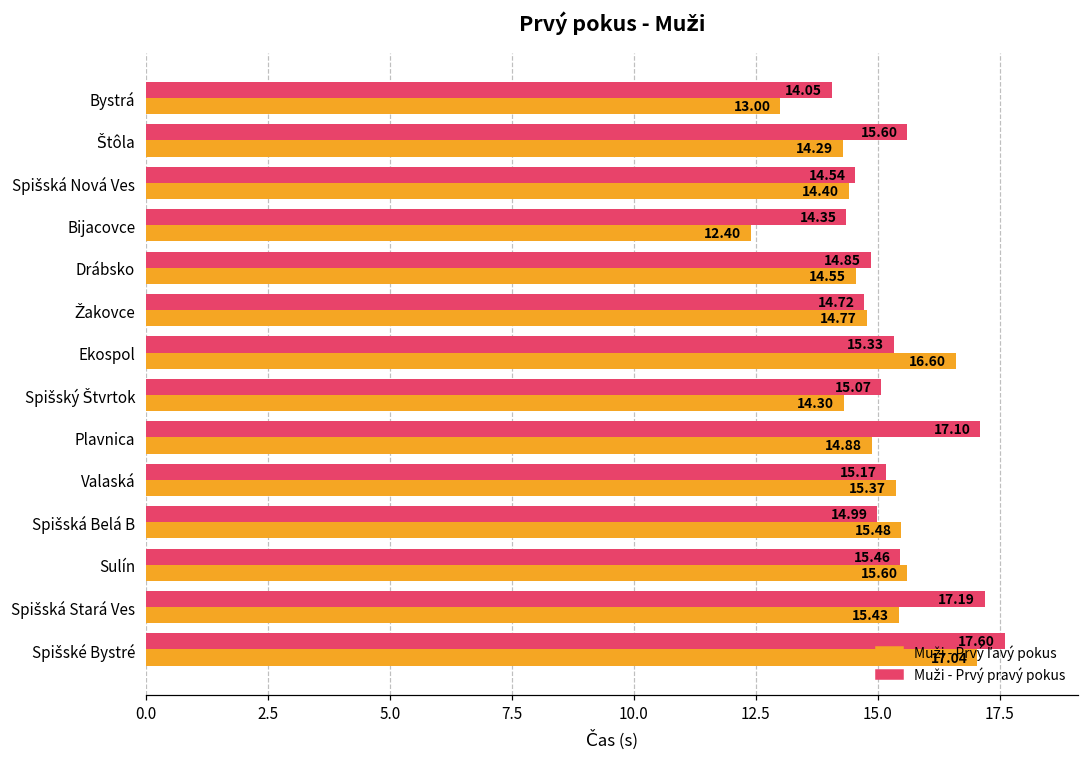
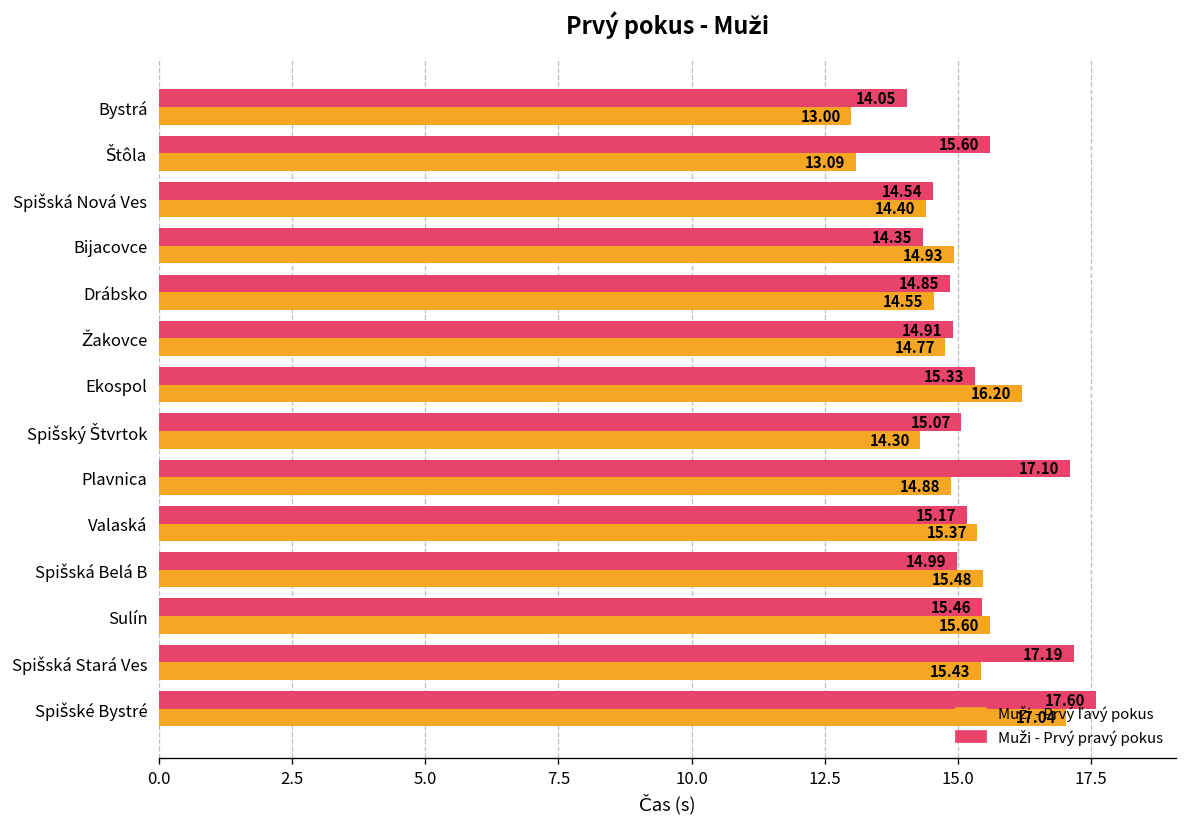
  {
    "Muži - Prvý ľavý pokus": {
      "Bystrá": 13.00,
-     "Štôla": 14.29,
+     "Štôla": 13.09,
      "Spišská Nová Ves": 14.40,
-     "Bijacovce": 12.40,
+     "Bijacovce": 14.93,
      "Drábsko": 14.55,
      "Žakovce": 14.77,
-     "Ekospol": 16.60,
+     "Ekospol": 16.20,
      "Spišský Štvrtok": 14.30,
      "Plavnica": 14.88,
      "Valaská": 15.37,
      "Spišská Belá B": 15.48,
      "Sulín": 15.60,
      "Spišská Stará Ves": 15.43,
      "Spišské Bystré": 17.04
    },
    "Muži - Prvý pravý pokus": {
      "Bystrá": 14.05,
      "Štôla": 15.60,
      "Spišská Nová Ves": 14.54,
      "Bijacovce": 14.35,
      "Drábsko": 14.85,
-     "Žakovce": 14.72,
+     "Žakovce": 14.91,
      "Ekospol": 15.33,
      "Spišský Štvrtok": 15.07,
      "Plavnica": 17.10,
      "Valaská": 15.17,
      "Spišská Belá B": 14.99,
      "Sulín": 15.46,
      "Spišská Stará Ves": 17.19,
      "Spišské Bystré": 17.60
    }
  }
